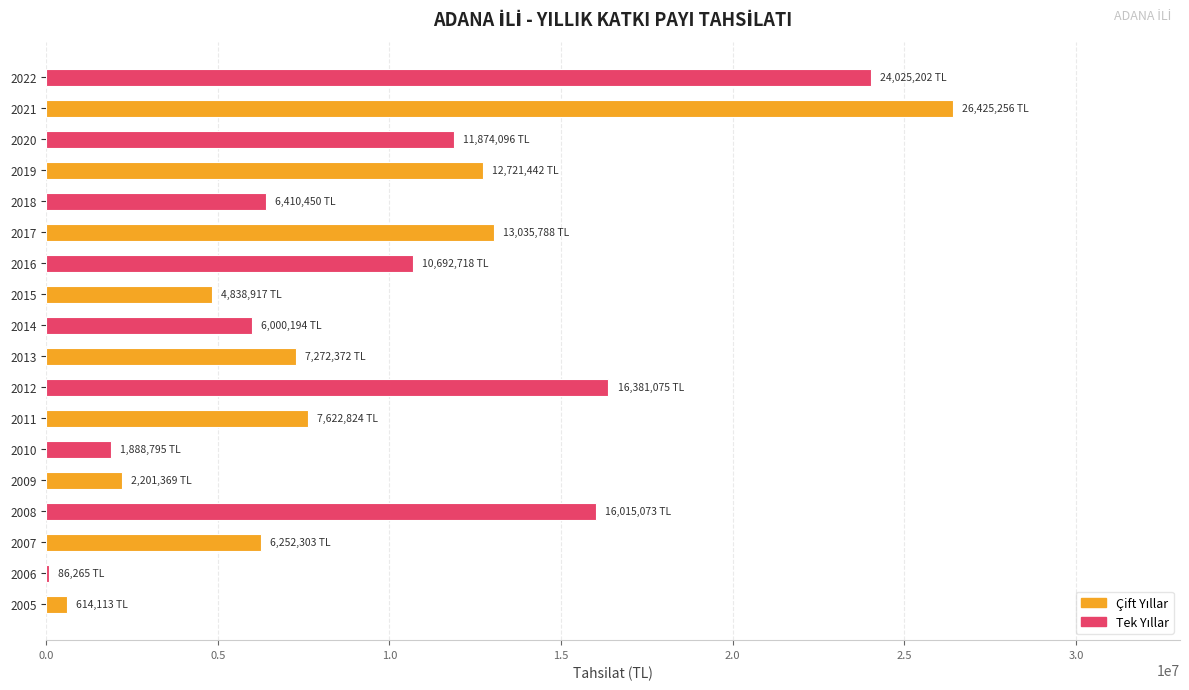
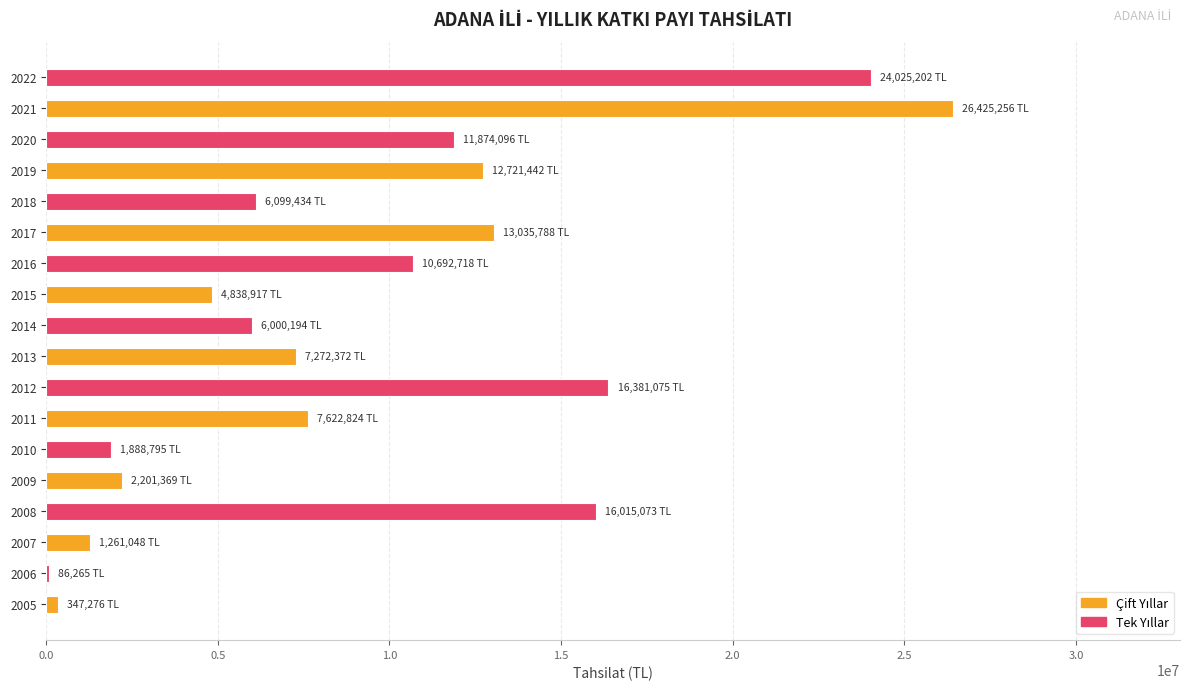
  {
    "2022": "24,025,202",
    "2021": "26,425,256",
    "2020": "11,874,096",
    "2019": "12,721,442",
-   "2018": "6,410,450",
+   "2018": "6,099,434",
    "2017": "13,035,788",
    "2016": "10,692,718",
    "2015": "4,838,917",
    "2014": "6,000,194",
    "2013": "7,272,372",
    "2012": "16,381,075",
    "2011": "7,622,824",
    "2010": "1,888,795",
    "2009": "2,201,369",
    "2008": "16,015,073",
-   "2007": "6,252,303",
+   "2007": "1,261,048",
    "2006": "86,265",
-   "2005": "614,113"
+   "2005": "347,276"
  }
